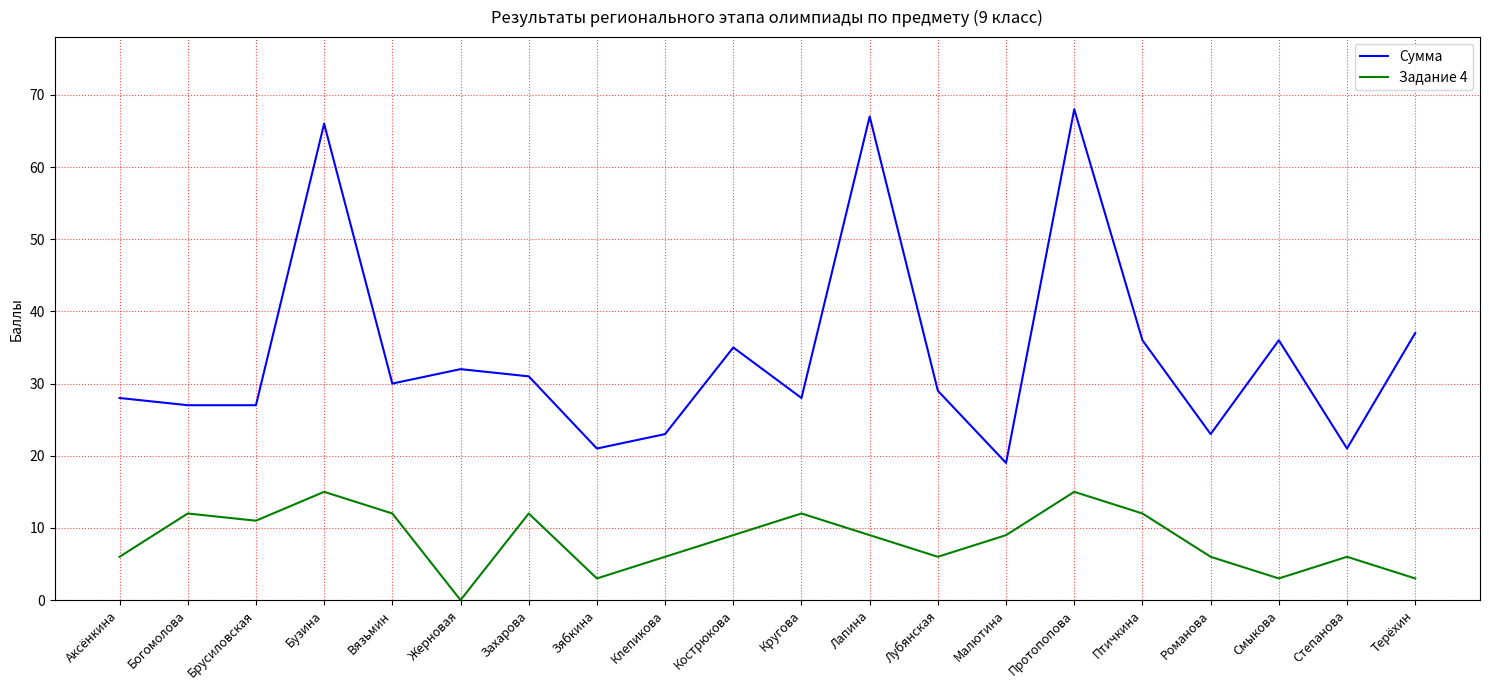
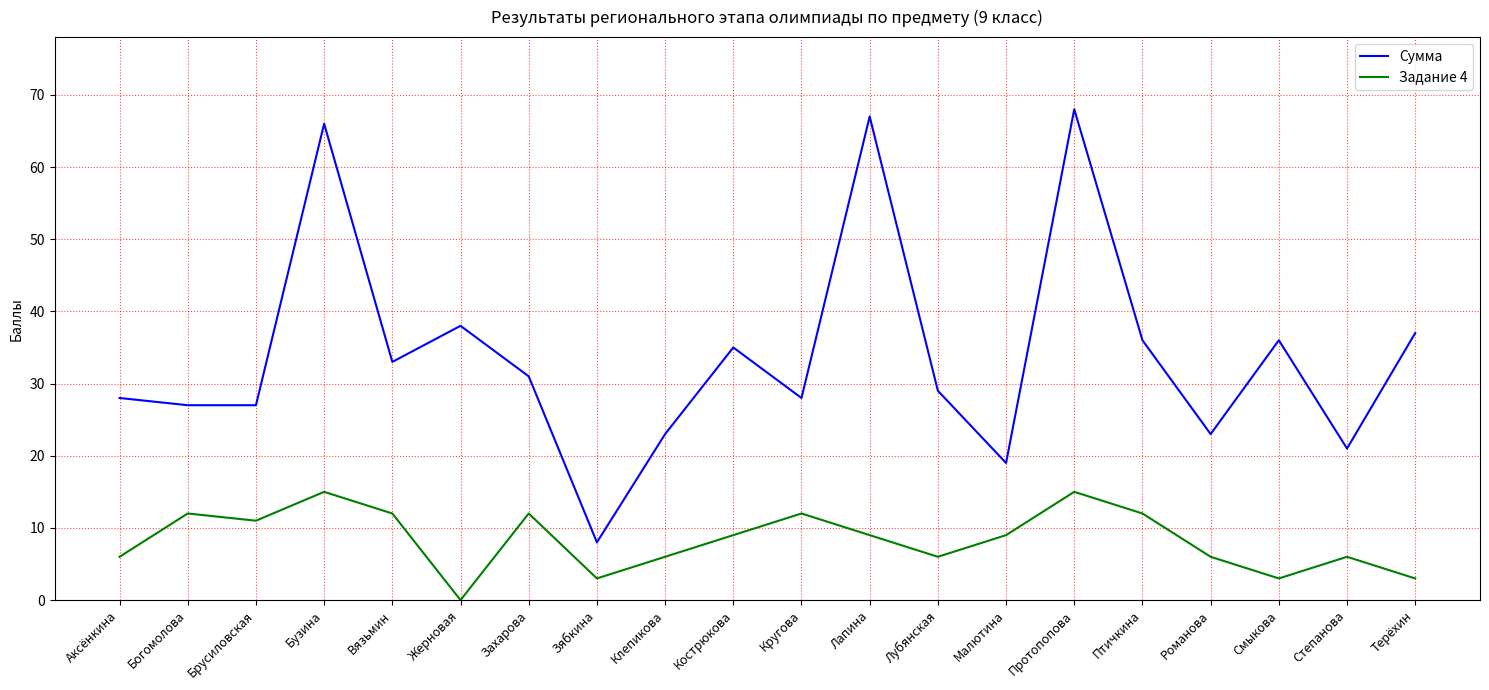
  {
    "Сумма": {
      "Аксёнкина": 28,
      "Богомолова": 27,
      "Брусиловская": 27,
      "Бузина": 66,
-     "Вязьмин": 30,
-     "Жерновая": 32,
+     "Вязьмин": 33,
+     "Жерновая": 38,
      "Захарова": 31,
-     "Зябкина": 21,
+     "Зябкина": 8,
      "Клепикова": 23,
      "Кострюкова": 35,
      "Кругова": 28,
      "Лапина": 67,
      "Лубянская": 29,
      "Малютина": 19,
      "Протопопова": 68,
      "Птичкина": 36,
      "Романова": 23,
      "Смыкова": 36,
      "Степанова": 21,
      "Терёхин": 37
    },
    "Задание 4": {
      "Аксёнкина": 6,
      "Богомолова": 12,
      "Брусиловская": 11,
      "Бузина": 15,
      "Вязьмин": 12,
      "Жерновая": 0,
      "Захарова": 12,
      "Зябкина": 3,
      "Клепикова": 6,
      "Кострюкова": 9,
      "Кругова": 12,
      "Лапина": 9,
      "Лубянская": 6,
      "Малютина": 9,
      "Протопопова": 15,
      "Птичкина": 12,
      "Романова": 6,
      "Смыкова": 3,
      "Степанова": 6,
      "Терёхин": 3
    }
  }
